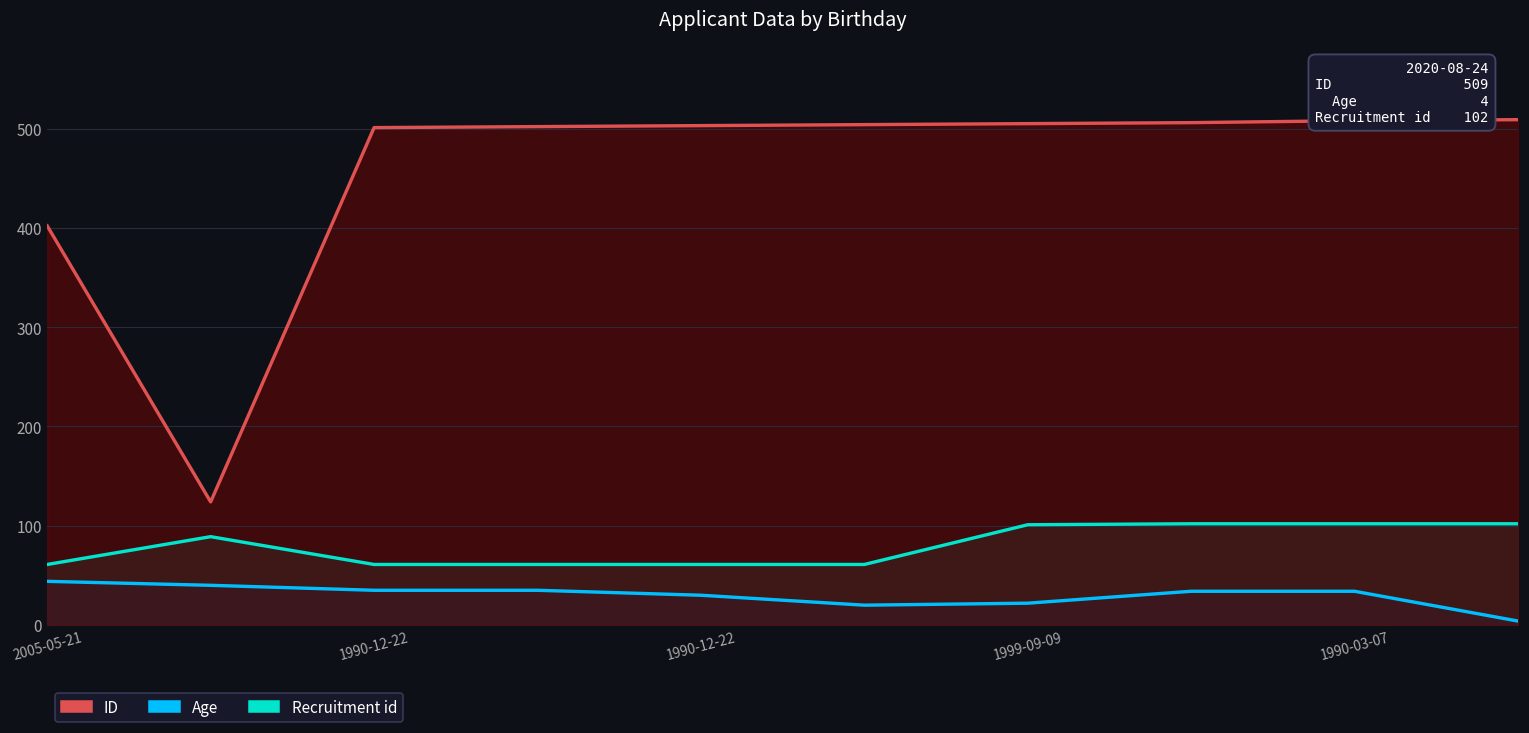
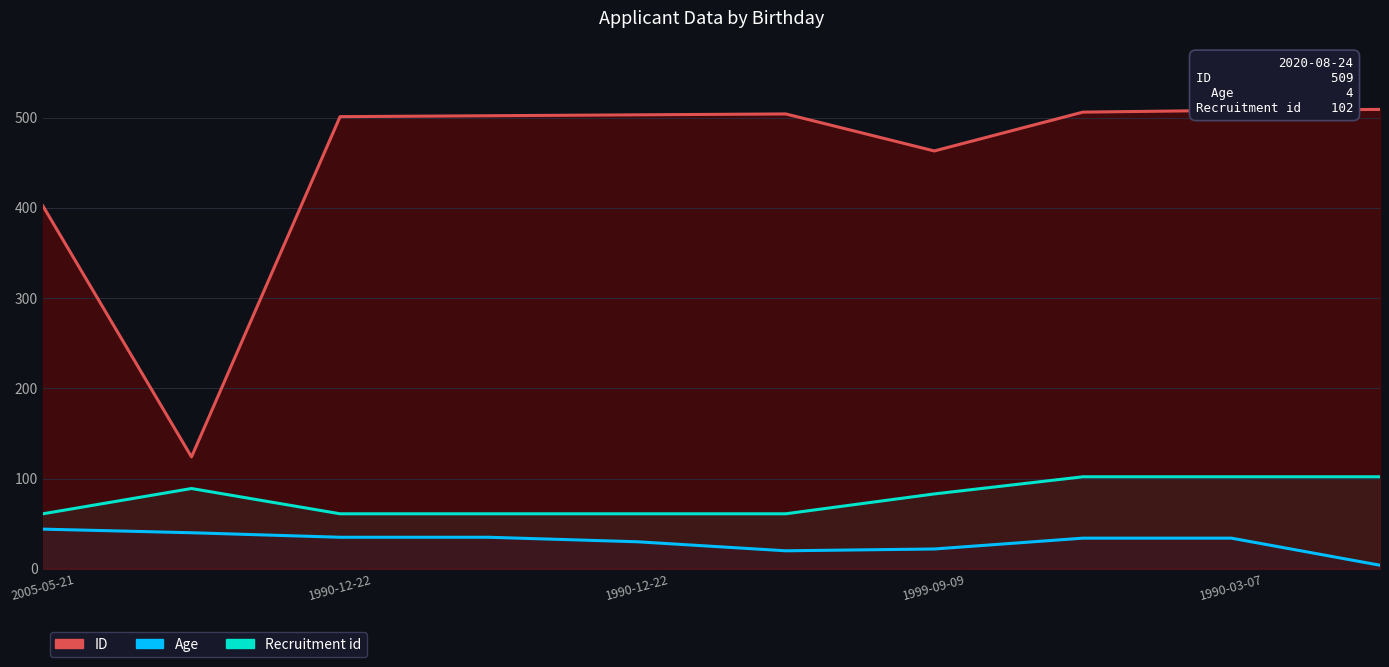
  {
    "Recruitment id": {
      "2005-05-21": 60,
-     "1999-09-09": 100
+     "1999-09-09": 80
    },
    "Age": {
      "2005-05-21": 40,
      "1999-09-09": 20
    },
    "ID": {
      "2005-05-21": 400,
-     "1999-09-09": 510
+     "1999-09-09": 460
    }
  }
